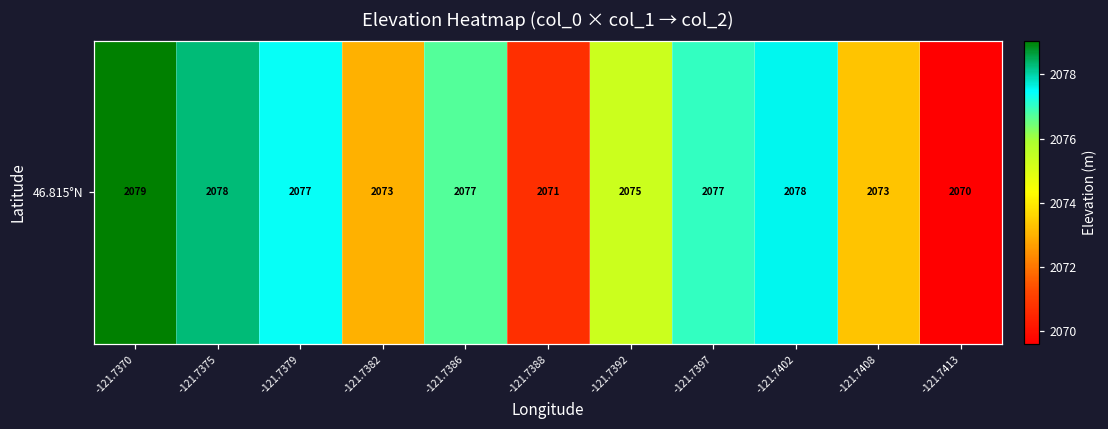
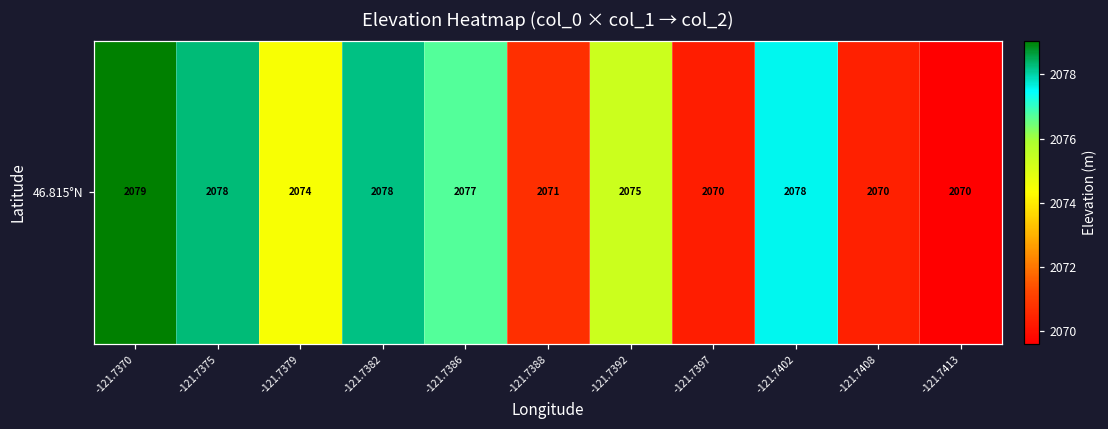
  {
    "46.815°N": {
      "-121.7370": 2079,
      "-121.7375": 2078,
-     "-121.7379": 2077,
-     "-121.7382": 2073,
+     "-121.7379": 2074,
+     "-121.7382": 2078,
      "-121.7386": 2077,
      "-121.7388": 2071,
      "-121.7392": 2075,
-     "-121.7397": 2077,
+     "-121.7397": 2070,
      "-121.7402": 2078,
-     "-121.7408": 2073,
+     "-121.7408": 2070,
      "-121.7413": 2070
    }
  }
